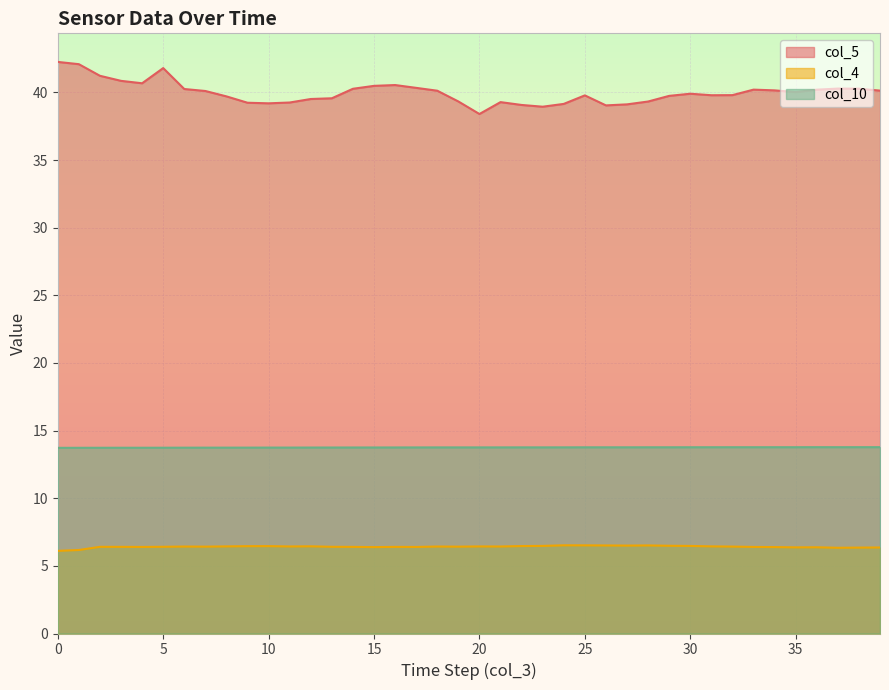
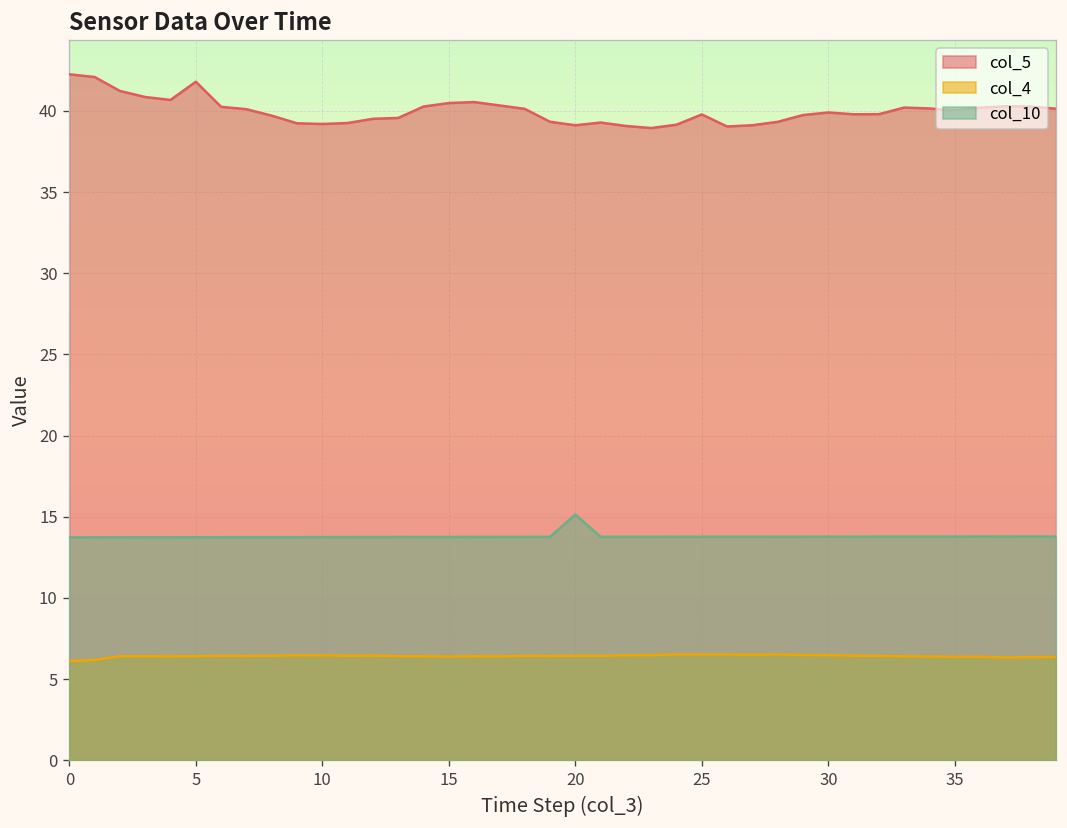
  {
    "col_5": {
      "0": 42.3,
      "5": 41.8,
      "10": 39.2,
      "15": 40.5,
-     "20": 38.4,
+     "20": 39.1,
      "25": 39.8,
      "30": 39.9
    },
    "col_4": {
      "0": 6.1,
      "5": 6.4,
      "10": 6.5,
      "15": 6.4,
      "20": 6.4,
      "25": 6.5,
      "30": 6.5,
      "35": 6.4
    },
    "col_10": {
      "0": 13.7,
      "5": 13.7,
      "10": 13.7,
      "15": 13.8,
-     "20": 13.8,
+     "20": 15.1,
      "25": 13.8,
      "30": 13.8,
      "35": 13.8
    }
  }
